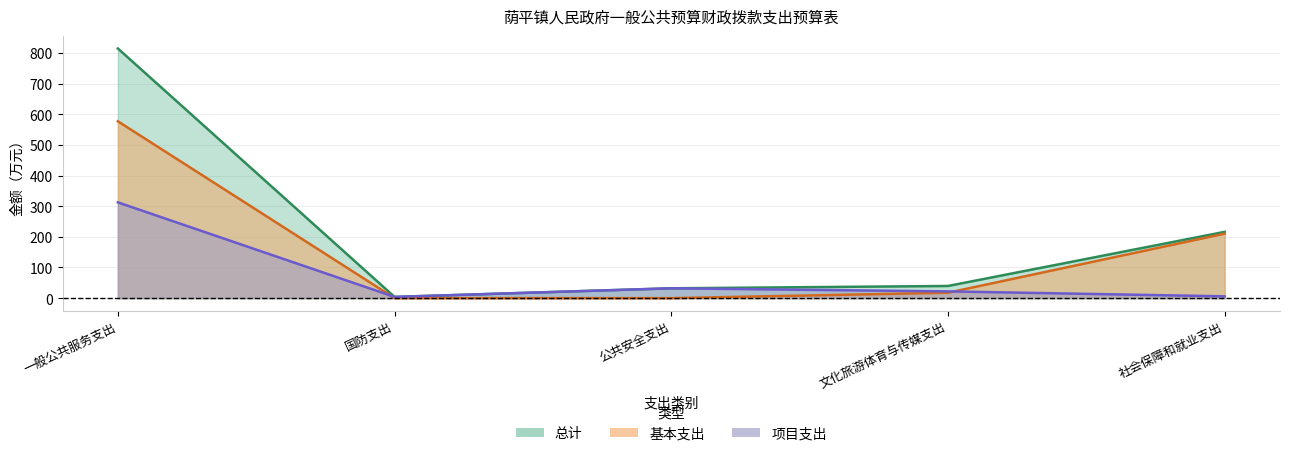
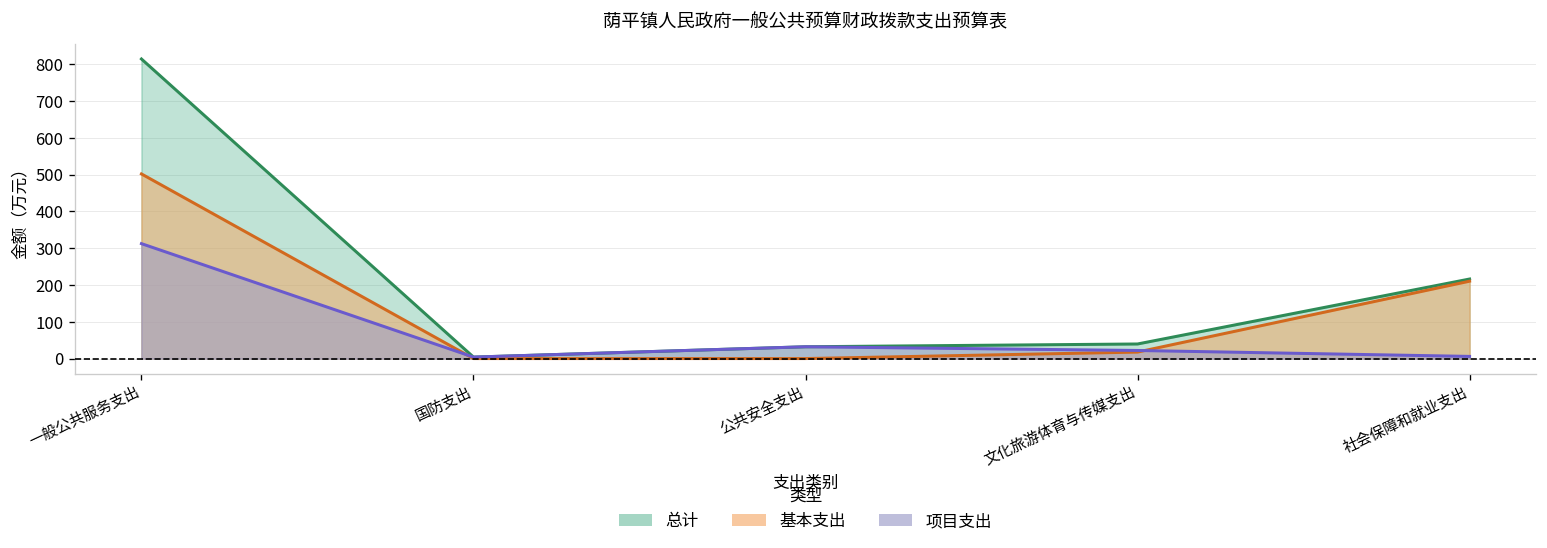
  {
    "基本支出": {
-     "一般公共服务支出": 580,
+     "一般公共服务支出": 500,
      "公共安全支出": 0
    }
  }
